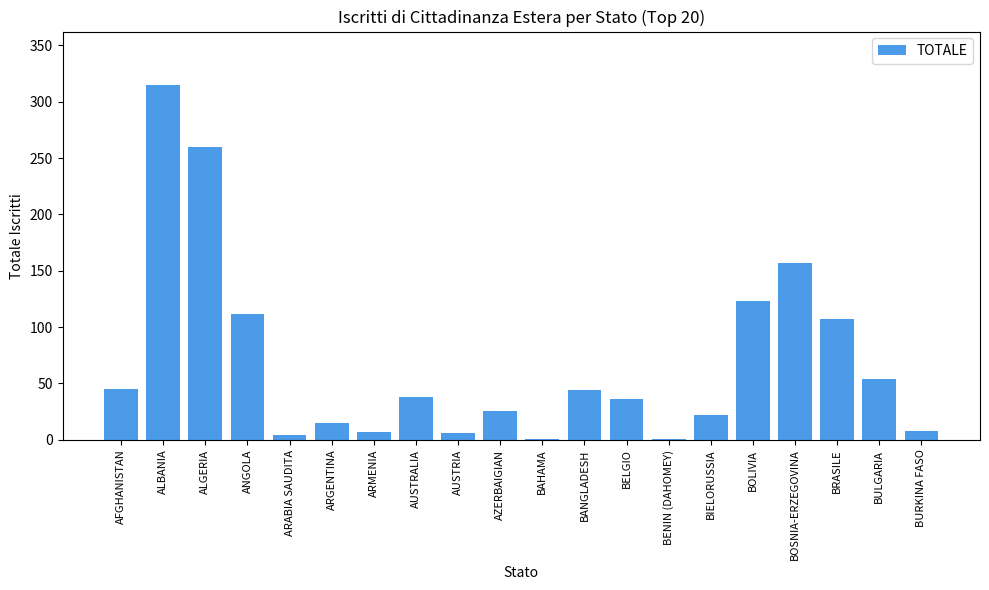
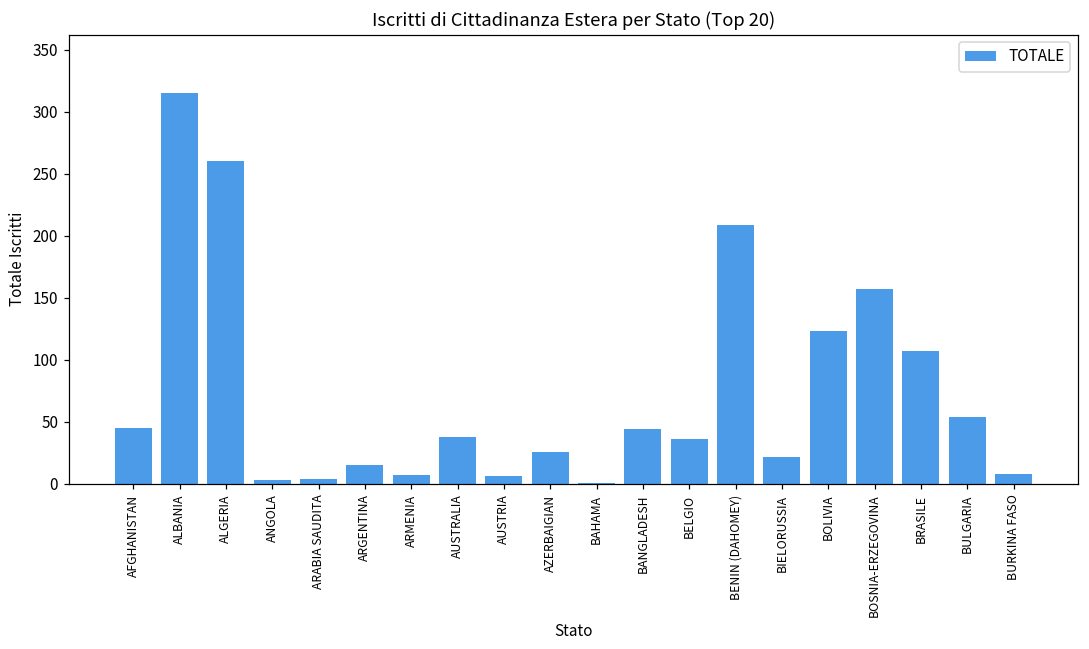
  {
    "AFGHANISTAN": 45,
    "ALBANIA": 315,
    "ALGERIA": 260,
-   "ANGOLA": 112,
+   "ANGOLA": 3,
    "ARABIA SAUDITA": 4,
    "ARGENTINA": 15,
    "ARMENIA": 7,
    "AUSTRALIA": 38,
    "AUSTRIA": 6,
    "AZERBAIGIAN": 26,
    "BANGLADESH": 44,
    "BELGIO": 36,
-   "BENIN (DAHOMEY)": 1,
+   "BENIN (DAHOMEY)": 209,
    "BIELORUSSIA": 22,
    "BOLIVIA": 123,
    "BOSNIA-ERZEGOVINA": 157,
    "BRASILE": 107,
    "BULGARIA": 54,
    "BURKINA FASO": 8
  }
